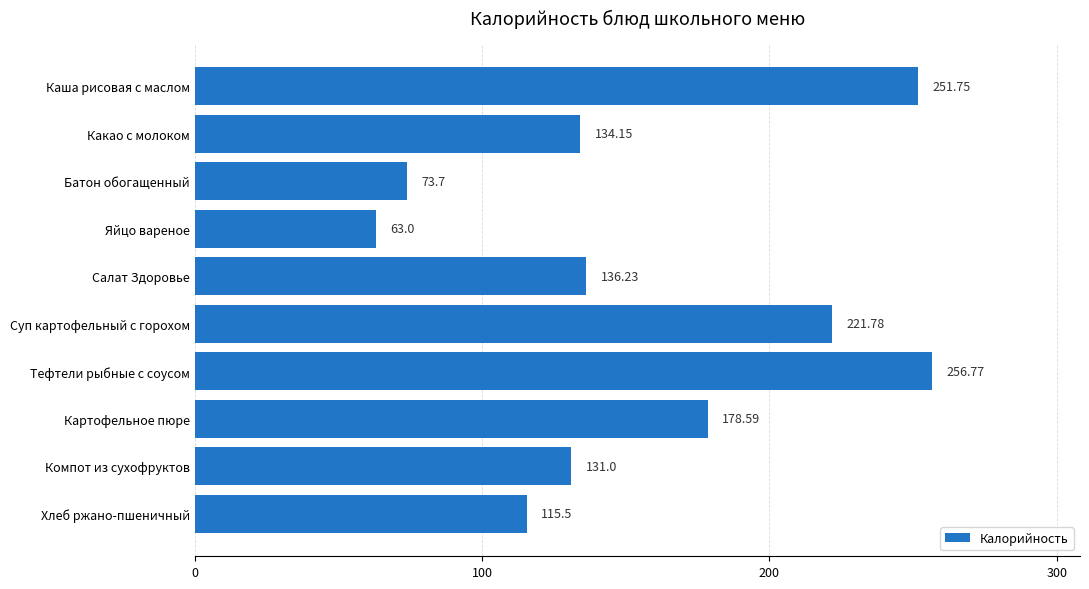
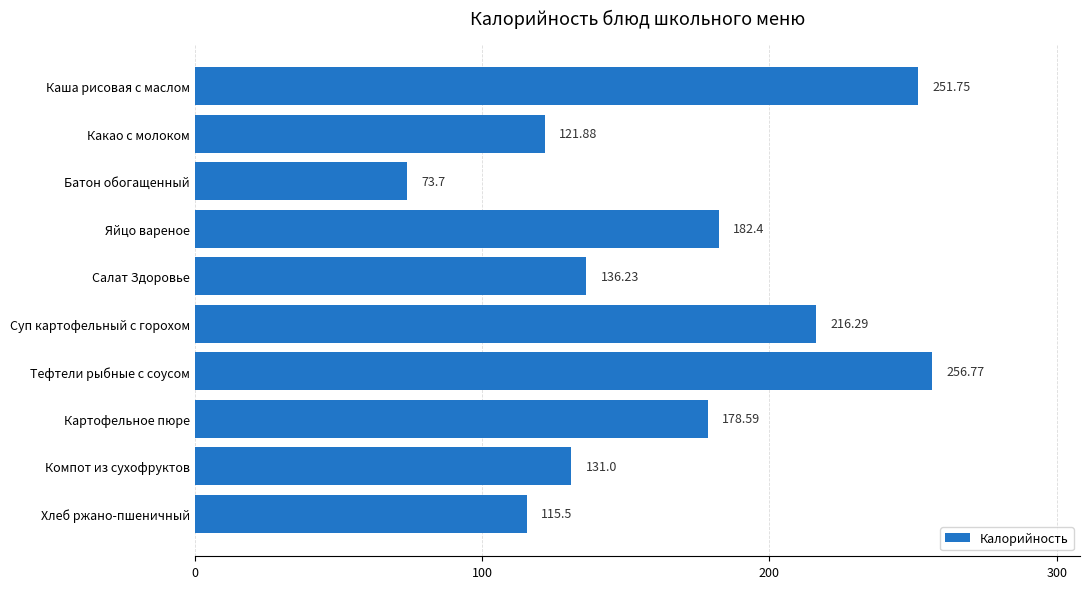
  {
    "Каша рисовая с маслом": 251.75,
-   "Какао с молоком": 134.15,
+   "Какао с молоком": 121.88,
    "Батон обогащенный": 73.7,
-   "Яйцо вареное": 63.0,
+   "Яйцо вареное": 182.4,
    "Салат Здоровье": 136.23,
-   "Суп картофельный с горохом": 221.78,
+   "Суп картофельный с горохом": 216.29,
    "Тефтели рыбные с соусом": 256.77,
    "Картофельное пюре": 178.59,
    "Компот из сухофруктов": 131.0,
    "Хлеб ржано-пшеничный": 115.5
  }
